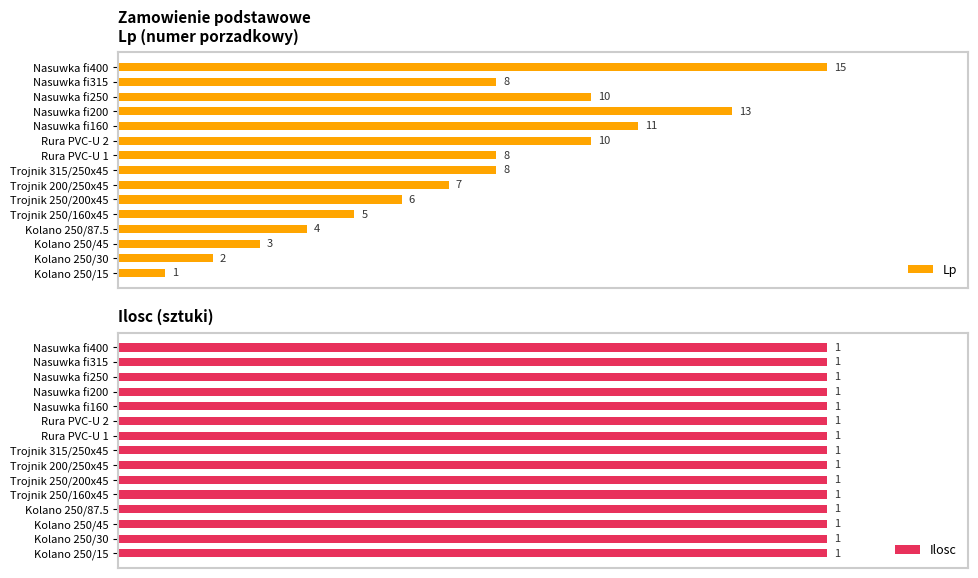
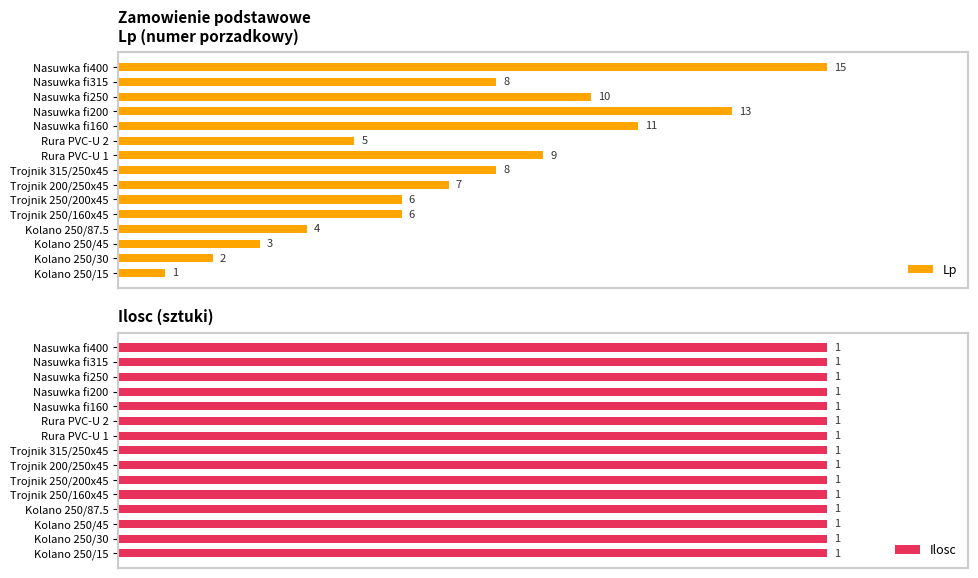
  {
    "Zamowienie podstawowe Lp (numer porzadkowy)": {
      "Nasuwka fi400": 15,
      "Nasuwka fi315": 8,
      "Nasuwka fi250": 10,
      "Nasuwka fi200": 13,
      "Nasuwka fi160": 11,
-     "Rura PVC-U 2": 10,
-     "Rura PVC-U 1": 8,
+     "Rura PVC-U 2": 5,
+     "Rura PVC-U 1": 9,
      "Trojnik 315/250x45": 8,
      "Trojnik 200/250x45": 7,
      "Trojnik 250/200x45": 6,
-     "Trojnik 250/160x45": 5,
+     "Trojnik 250/160x45": 6,
      "Kolano 250/87.5": 4,
      "Kolano 250/45": 3,
      "Kolano 250/30": 2,
      "Kolano 250/15": 1
    },
    "Ilosc (sztuki)": {
      "Nasuwka fi400": 1,
      "Nasuwka fi315": 1,
      "Nasuwka fi250": 1,
      "Nasuwka fi200": 1,
      "Nasuwka fi160": 1,
      "Rura PVC-U 2": 1,
      "Rura PVC-U 1": 1,
      "Trojnik 315/250x45": 1,
      "Trojnik 200/250x45": 1,
      "Trojnik 250/200x45": 1,
      "Trojnik 250/160x45": 1,
      "Kolano 250/87.5": 1,
      "Kolano 250/45": 1,
      "Kolano 250/30": 1,
      "Kolano 250/15": 1
    }
  }
